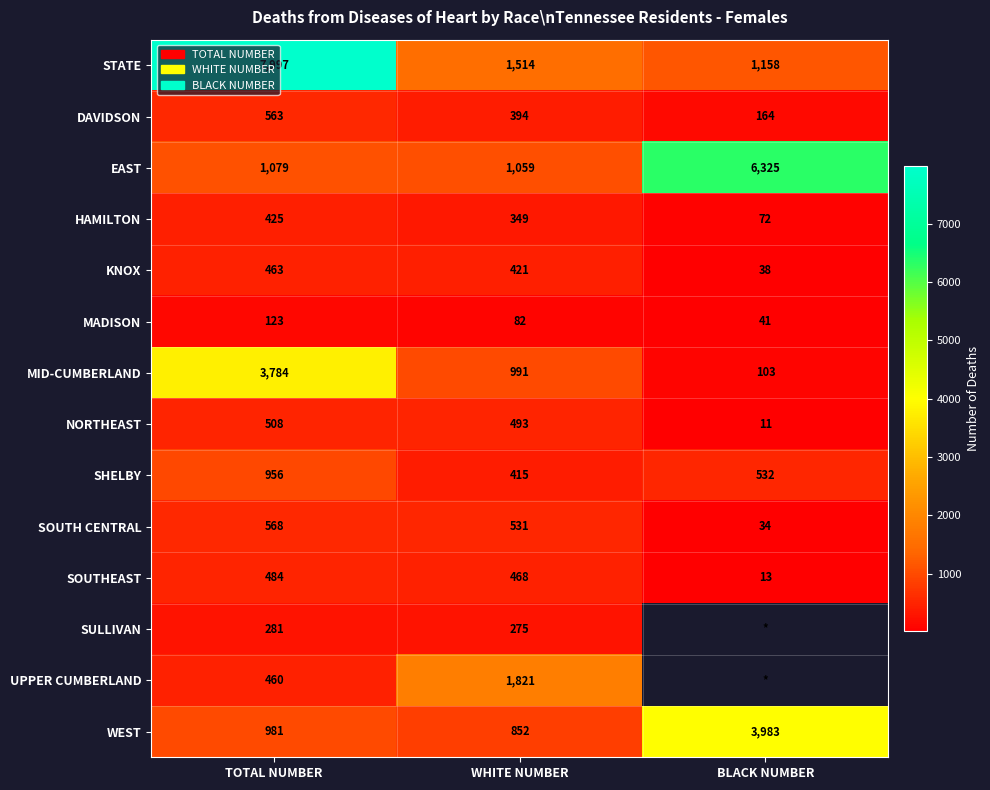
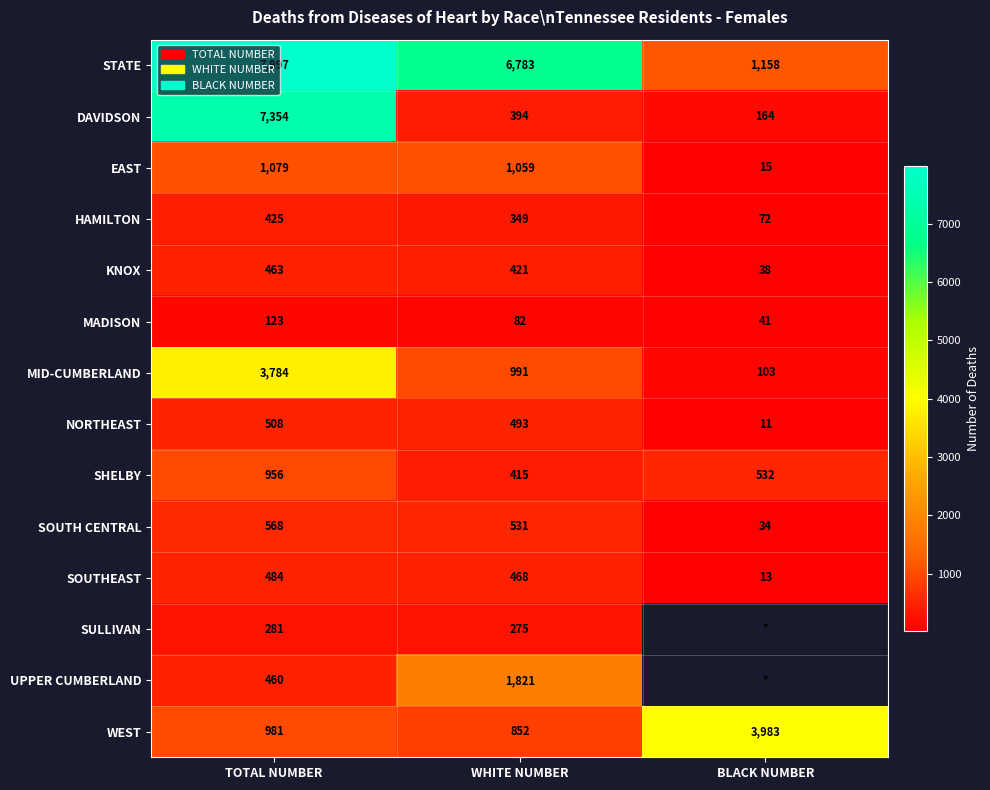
  {
    "STATE": {
-     "WHITE NUMBER": "1,514",
+     "WHITE NUMBER": "6,783",
      "BLACK NUMBER": "1,158"
    },
    "DAVIDSON": {
-     "TOTAL NUMBER": "563",
+     "TOTAL NUMBER": "7,354",
      "WHITE NUMBER": "394",
      "BLACK NUMBER": "164"
    },
    "EAST": {
      "TOTAL NUMBER": "1,079",
      "WHITE NUMBER": "1,059",
-     "BLACK NUMBER": "6,325"
+     "BLACK NUMBER": "15"
    },
    "HAMILTON": {
      "TOTAL NUMBER": "425",
      "WHITE NUMBER": "349",
      "BLACK NUMBER": "72"
    },
    "KNOX": {
      "TOTAL NUMBER": "463",
      "WHITE NUMBER": "421",
      "BLACK NUMBER": "38"
    },
    "MADISON": {
      "TOTAL NUMBER": "123",
      "WHITE NUMBER": "82",
      "BLACK NUMBER": "41"
    },
    "MID-CUMBERLAND": {
      "TOTAL NUMBER": "3,784",
      "WHITE NUMBER": "991",
      "BLACK NUMBER": "103"
    },
    "NORTHEAST": {
      "TOTAL NUMBER": "508",
      "WHITE NUMBER": "493",
      "BLACK NUMBER": "11"
    },
    "SHELBY": {
      "TOTAL NUMBER": "956",
      "WHITE NUMBER": "415",
      "BLACK NUMBER": "532"
    },
    "SOUTH CENTRAL": {
      "TOTAL NUMBER": "568",
      "WHITE NUMBER": "531",
      "BLACK NUMBER": "34"
    },
    "SOUTHEAST": {
      "TOTAL NUMBER": "484",
      "WHITE NUMBER": "468",
      "BLACK NUMBER": "13"
    },
    "SULLIVAN": {
      "TOTAL NUMBER": "281",
      "WHITE NUMBER": "275"
    },
    "UPPER CUMBERLAND": {
      "TOTAL NUMBER": "460",
      "WHITE NUMBER": "1,821"
    },
    "WEST": {
      "TOTAL NUMBER": "981",
      "WHITE NUMBER": "852",
      "BLACK NUMBER": "3,983"
    }
  }
